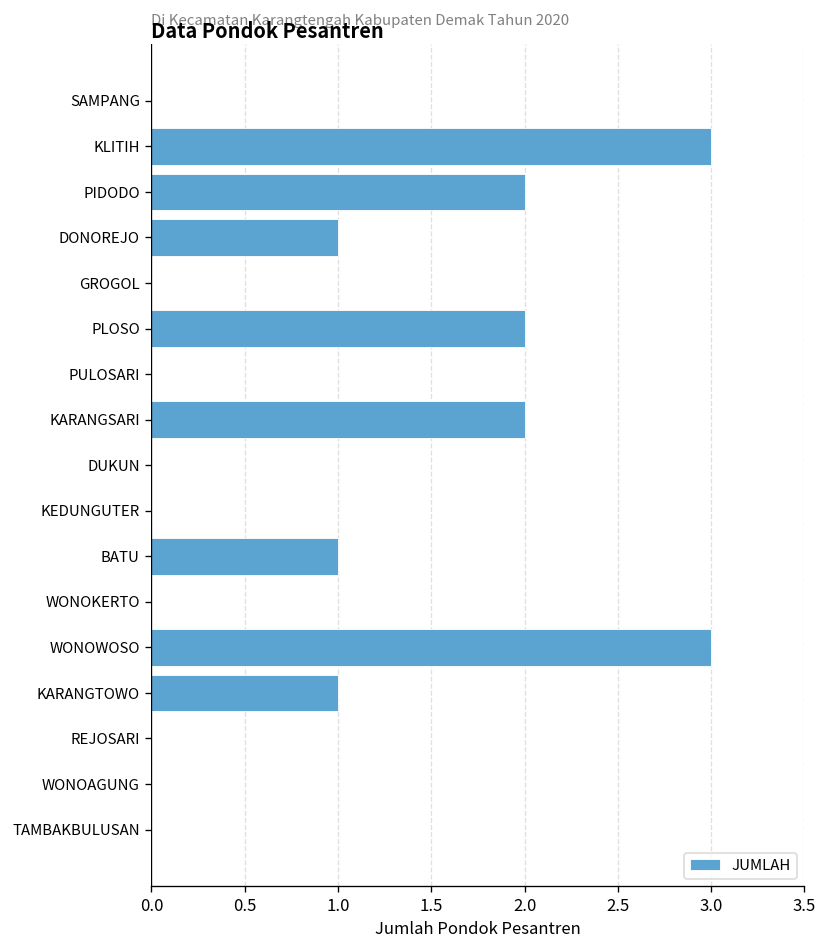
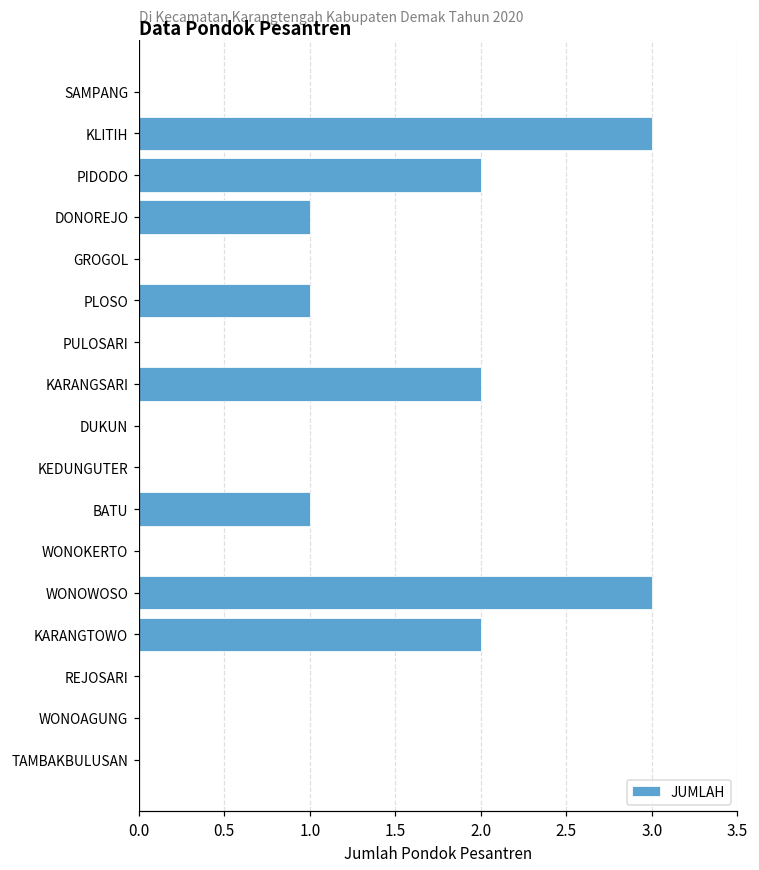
  {
    "SAMPANG": 0,
    "KLITIH": 3,
    "PIDODO": 2,
    "DONOREJO": 1,
    "GROGOL": 0,
-   "PLOSO": 2,
+   "PLOSO": 1,
    "PULOSARI": 0,
    "KARANGSARI": 2,
    "DUKUN": 0,
    "KEDUNGUTER": 0,
    "BATU": 1,
    "WONOKERTO": 0,
    "WONOWOSO": 3,
-   "KARANGTOWO": 1,
+   "KARANGTOWO": 2,
    "REJOSARI": 0,
    "WONOAGUNG": 0,
    "TAMBAKBULUSAN": 0
  }
